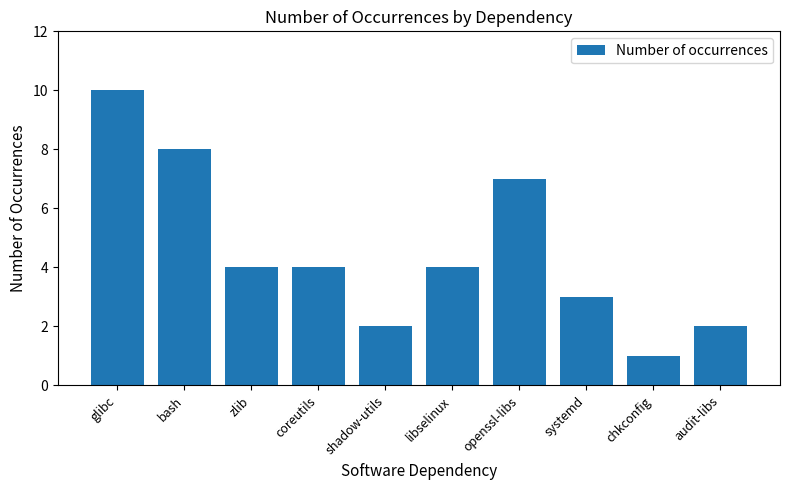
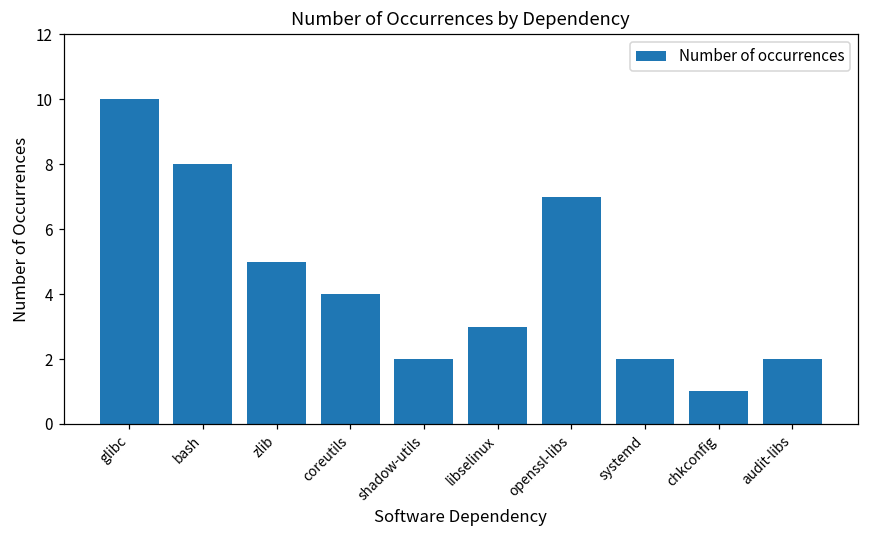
  {
    "glibc": 10,
    "bash": 8,
-   "zlib": 4,
+   "zlib": 5,
    "coreutils": 4,
    "shadow-utils": 2,
-   "libselinux": 4,
+   "libselinux": 3,
    "openssl-libs": 7,
-   "systemd": 3,
+   "systemd": 2,
    "chkconfig": 1,
    "audit-libs": 2
  }
